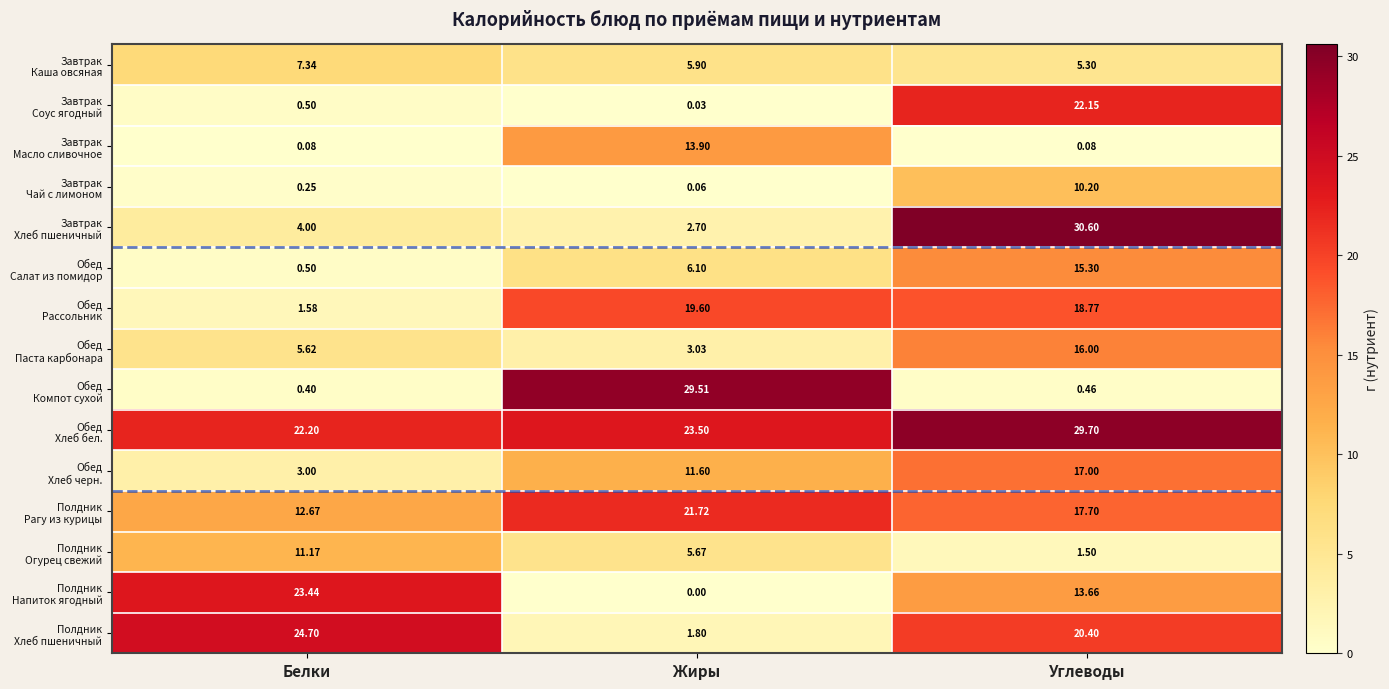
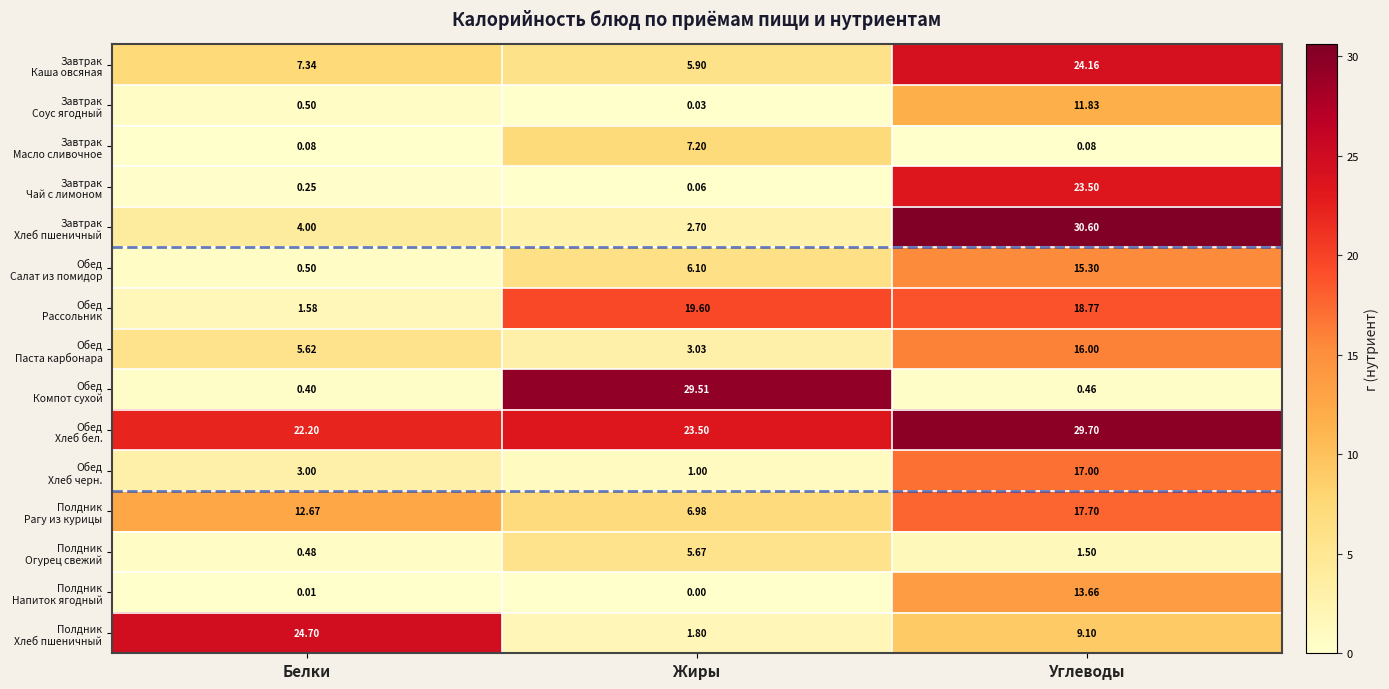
  {
    "Завтрак Каша овсяная": {
      "Белки": 7.34,
      "Жиры": 5.90,
-     "Углеводы": 5.30
+     "Углеводы": 24.16
    },
    "Завтрак Соус ягодный": {
      "Белки": 0.50,
      "Жиры": 0.03,
-     "Углеводы": 22.15
+     "Углеводы": 11.83
    },
    "Завтрак Масло сливочное": {
      "Белки": 0.08,
-     "Жиры": 13.90,
+     "Жиры": 7.20,
      "Углеводы": 0.08
    },
    "Завтрак Чай с лимоном": {
      "Белки": 0.25,
      "Жиры": 0.06,
-     "Углеводы": 10.20
+     "Углеводы": 23.50
    },
    "Завтрак Хлеб пшеничный": {
      "Белки": 4.00,
      "Жиры": 2.70,
      "Углеводы": 30.60
    },
    "Обед Салат из помидор": {
      "Белки": 0.50,
      "Жиры": 6.10,
      "Углеводы": 15.30
    },
    "Обед Рассольник": {
      "Белки": 1.58,
      "Жиры": 19.60,
      "Углеводы": 18.77
    },
    "Обед Паста карбонара": {
      "Белки": 5.62,
      "Жиры": 3.03,
      "Углеводы": 16.00
    },
    "Обед Компот сухой": {
      "Белки": 0.40,
      "Жиры": 29.51,
      "Углеводы": 0.46
    },
    "Обед Хлеб бел.": {
      "Белки": 22.20,
      "Жиры": 23.50,
      "Углеводы": 29.70
    },
    "Обед Хлеб черн.": {
      "Белки": 3.00,
-     "Жиры": 11.60,
+     "Жиры": 1.00,
      "Углеводы": 17.00
    },
    "Полдник Рагу из курицы": {
      "Белки": 12.67,
-     "Жиры": 21.72,
+     "Жиры": 6.98,
      "Углеводы": 17.70
    },
    "Полдник Огурец свежий": {
-     "Белки": 11.17,
+     "Белки": 0.48,
      "Жиры": 5.67,
      "Углеводы": 1.50
    },
    "Полдник Напиток ягодный": {
-     "Белки": 23.44,
+     "Белки": 0.01,
      "Жиры": 0.00,
      "Углеводы": 13.66
    },
    "Полдник Хлеб пшеничный": {
      "Белки": 24.70,
      "Жиры": 1.80,
-     "Углеводы": 20.40
+     "Углеводы": 9.10
    }
  }
